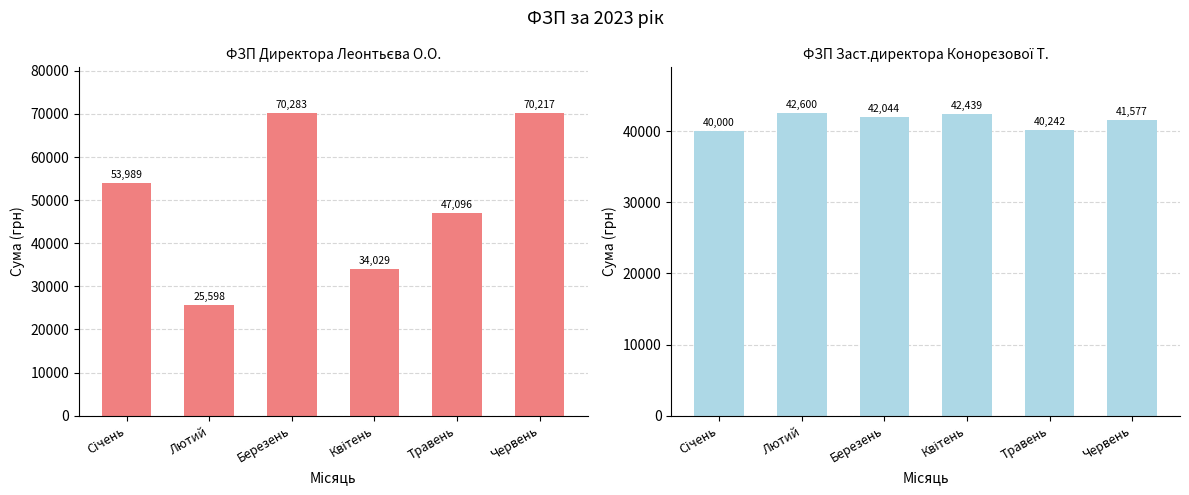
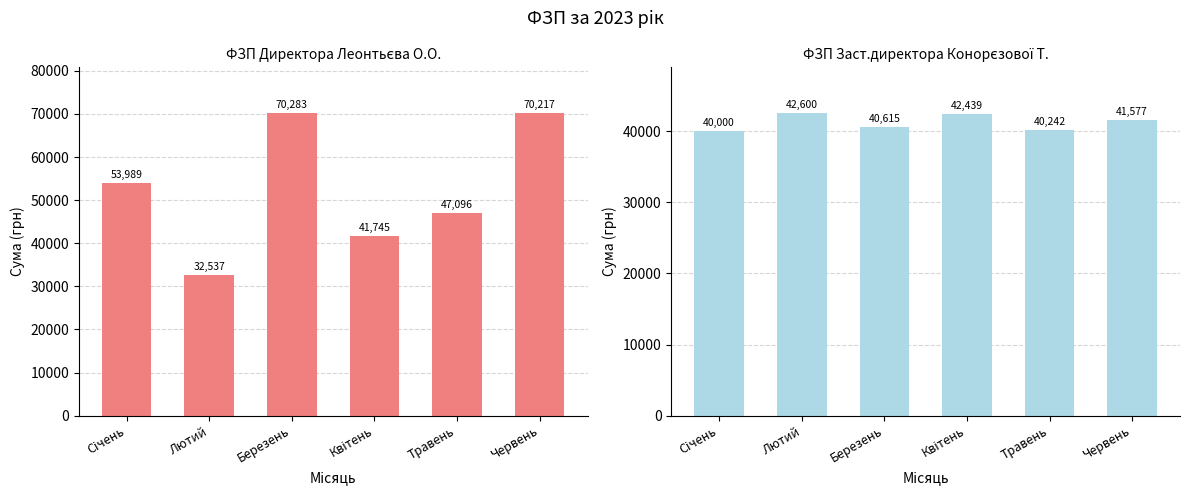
  {
    "ФЗП Директора Леонтьєва О.О.": {
      "Січень": "53,989",
-     "Лютий": "25,598",
+     "Лютий": "32,537",
      "Березень": "70,283",
-     "Квітень": "34,029",
+     "Квітень": "41,745",
      "Травень": "47,096",
      "Червень": "70,217"
    },
    "ФЗП Заст.директора Конорєзової Т.": {
      "Січень": "40,000",
      "Лютий": "42,600",
-     "Березень": "42,044",
+     "Березень": "40,615",
      "Квітень": "42,439",
      "Травень": "40,242",
      "Червень": "41,577"
    }
  }
